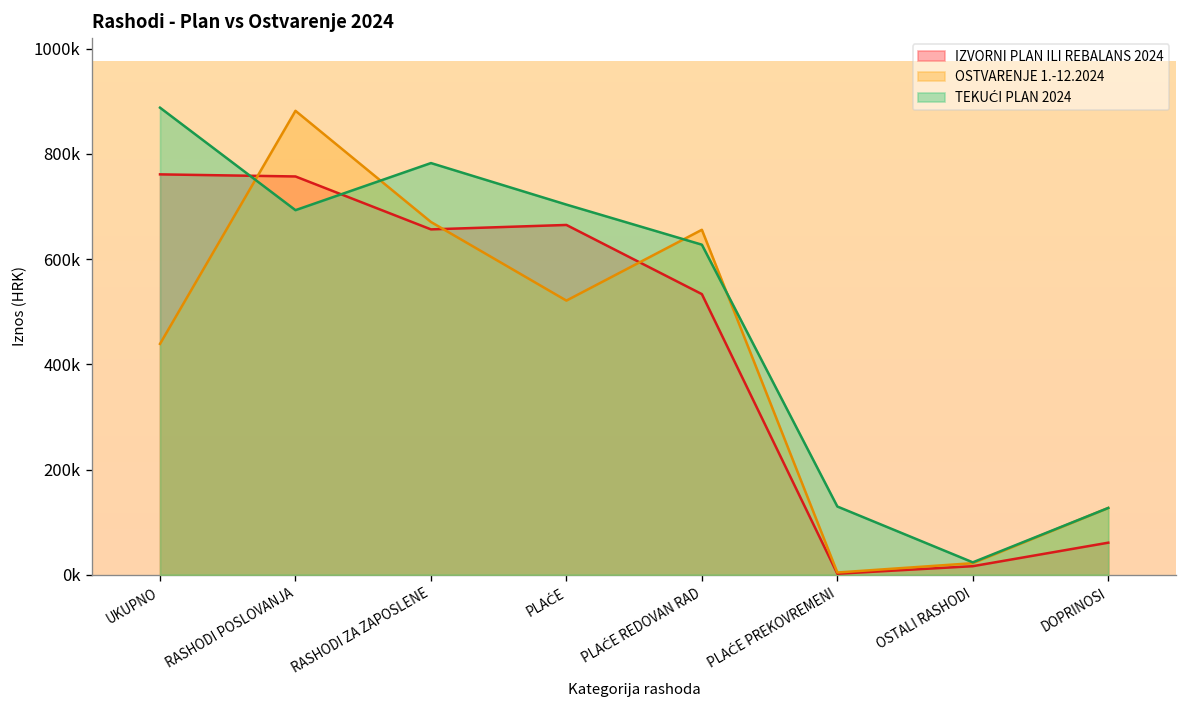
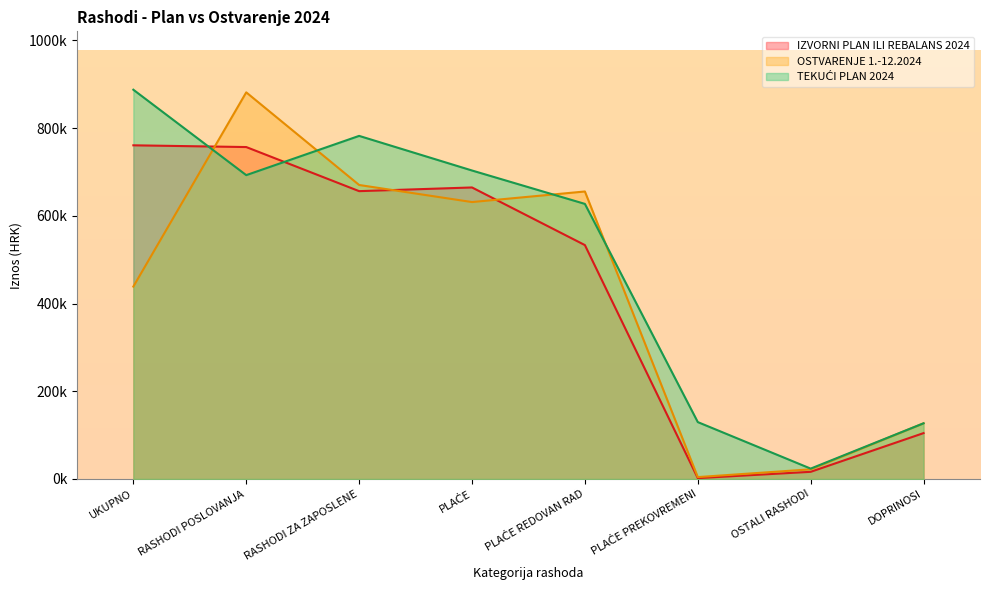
  {
    "IZVORNI PLAN ILI REBALANS 2024": {
      "UKUPNO": 760000,
      "RASHODI POSLOVANJA": 760000,
      "RASHODI ZA ZAPOSLENE": 660000,
      "PLAĆE": 660000,
      "PLAĆE REDOVAN RAD": 530000,
-     "DOPRINOSI": 60000
+     "DOPRINOSI": 100000
    },
    "OSTVARENJE 1.-12.2024": {
      "UKUPNO": 440000,
      "RASHODI POSLOVANJA": 880000,
      "RASHODI ZA ZAPOSLENE": 670000,
-     "PLAĆE": 520000,
+     "PLAĆE": 630000,
      "PLAĆE REDOVAN RAD": 660000
    },
    "TEKUĆI PLAN 2024": {
      "UKUPNO": 890000,
      "RASHODI POSLOVANJA": 690000,
      "RASHODI ZA ZAPOSLENE": 780000,
      "PLAĆE": 700000,
      "PLAĆE REDOVAN RAD": 630000,
      "PLAĆE PREKOVREMENI": 130000
    }
  }
